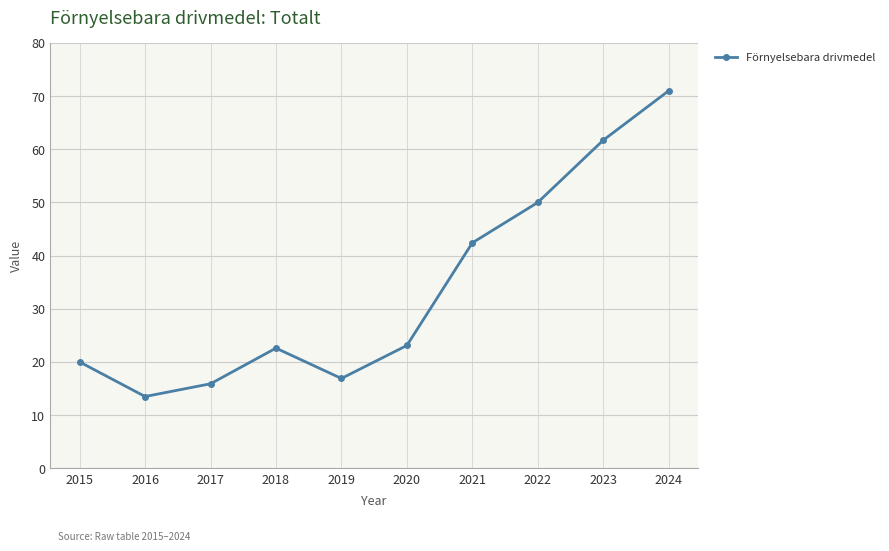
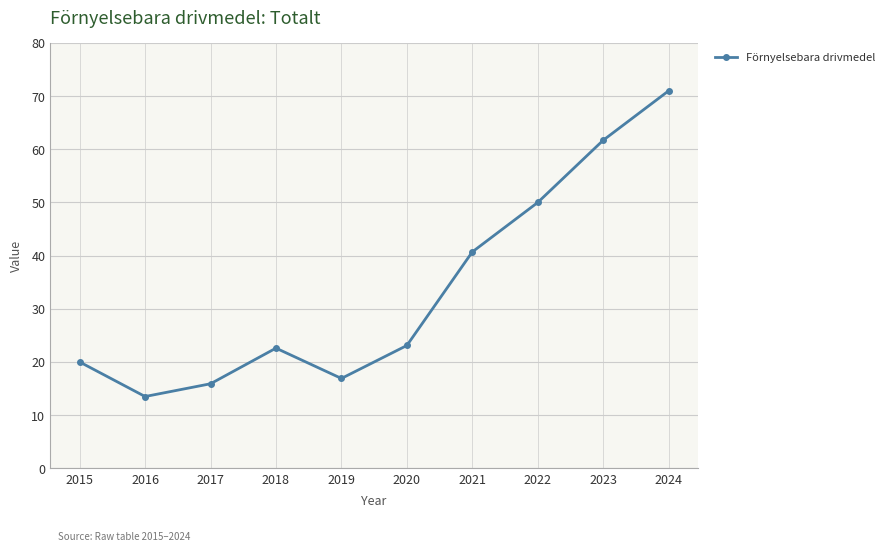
  {
    "2015": 20,
    "2016": 14,
    "2017": 16,
    "2018": 23,
    "2019": 17,
    "2020": 23,
-   "2021": 42,
+   "2021": 41,
    "2022": 50,
    "2023": 62,
    "2024": 71
  }
